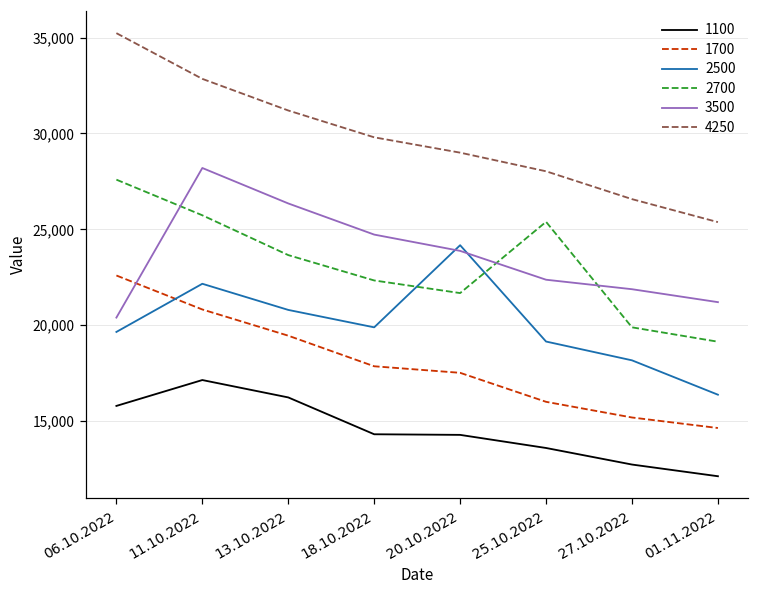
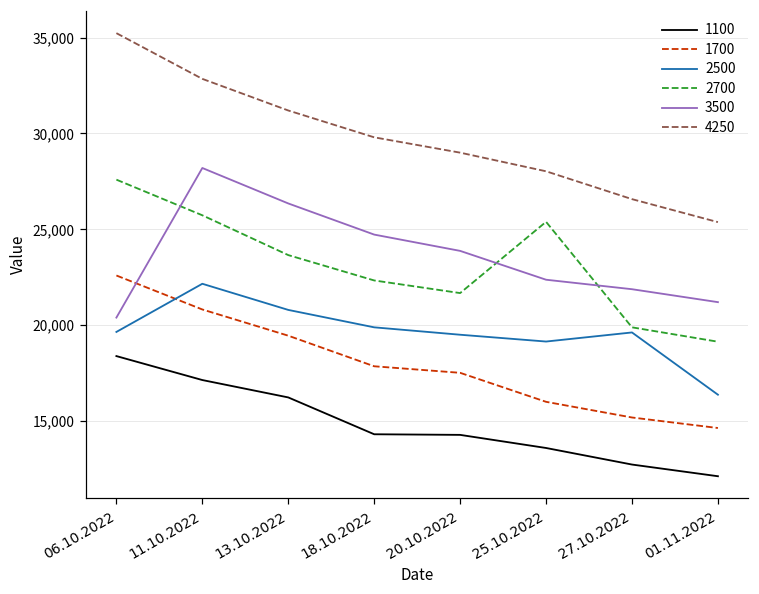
  {
    "1100": {
-     "06.10.2022": "15,800",
+     "06.10.2022": "18,400",
      "11.10.2022": "17,100",
      "13.10.2022": "16,200",
      "18.10.2022": "14,300",
      "20.10.2022": "14,300",
      "25.10.2022": "13,600",
      "27.10.2022": "12,700",
      "01.11.2022": "12,100"
    },
    "1700": {
      "06.10.2022": "22,600",
      "11.10.2022": "20,800",
      "13.10.2022": "19,500",
      "18.10.2022": "17,900",
      "20.10.2022": "17,500",
      "25.10.2022": "16,000",
      "27.10.2022": "15,200",
      "01.11.2022": "14,600"
    },
    "2500": {
      "06.10.2022": "19,600",
      "11.10.2022": "22,200",
      "13.10.2022": "20,800",
      "18.10.2022": "19,900",
-     "20.10.2022": "24,200",
+     "20.10.2022": "19,500",
      "25.10.2022": "19,100",
-     "27.10.2022": "18,200",
+     "27.10.2022": "19,600",
      "01.11.2022": "16,400"
    },
    "2700": {
      "06.10.2022": "27,600",
      "11.10.2022": "25,700",
      "13.10.2022": "23,700",
      "18.10.2022": "22,300",
      "20.10.2022": "21,700",
      "25.10.2022": "25,400",
      "27.10.2022": "19,900",
      "01.11.2022": "19,100"
    },
    "3500": {
      "06.10.2022": "20,400",
      "11.10.2022": "28,200",
      "13.10.2022": "26,400",
      "18.10.2022": "24,700",
      "20.10.2022": "23,900",
      "25.10.2022": "22,400",
      "27.10.2022": "21,900",
      "01.11.2022": "21,200"
    },
    "4250": {
      "06.10.2022": "35,200",
      "11.10.2022": "32,900",
      "13.10.2022": "31,200",
      "18.10.2022": "29,800",
      "20.10.2022": "29,000",
      "25.10.2022": "28,000",
      "27.10.2022": "26,600",
      "01.11.2022": "25,400"
    }
  }
